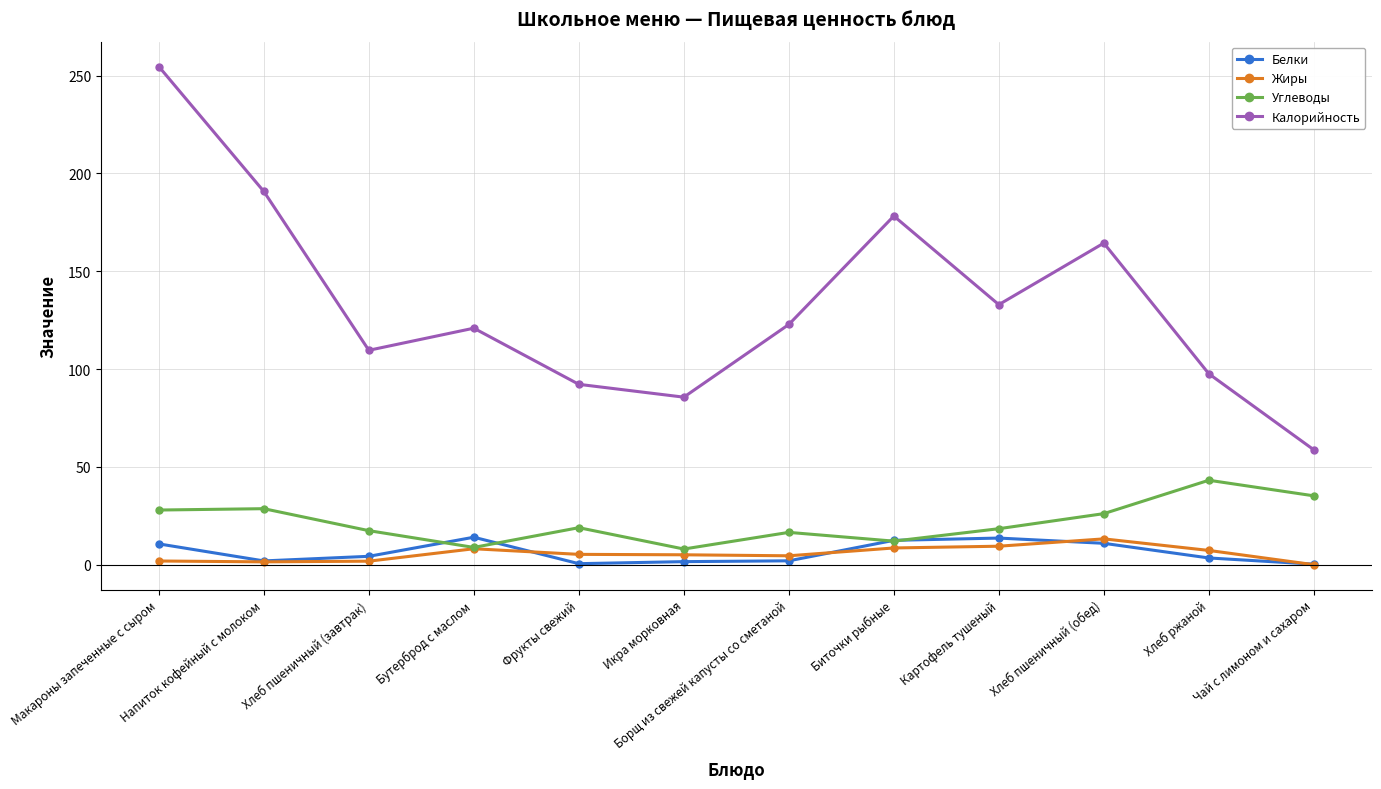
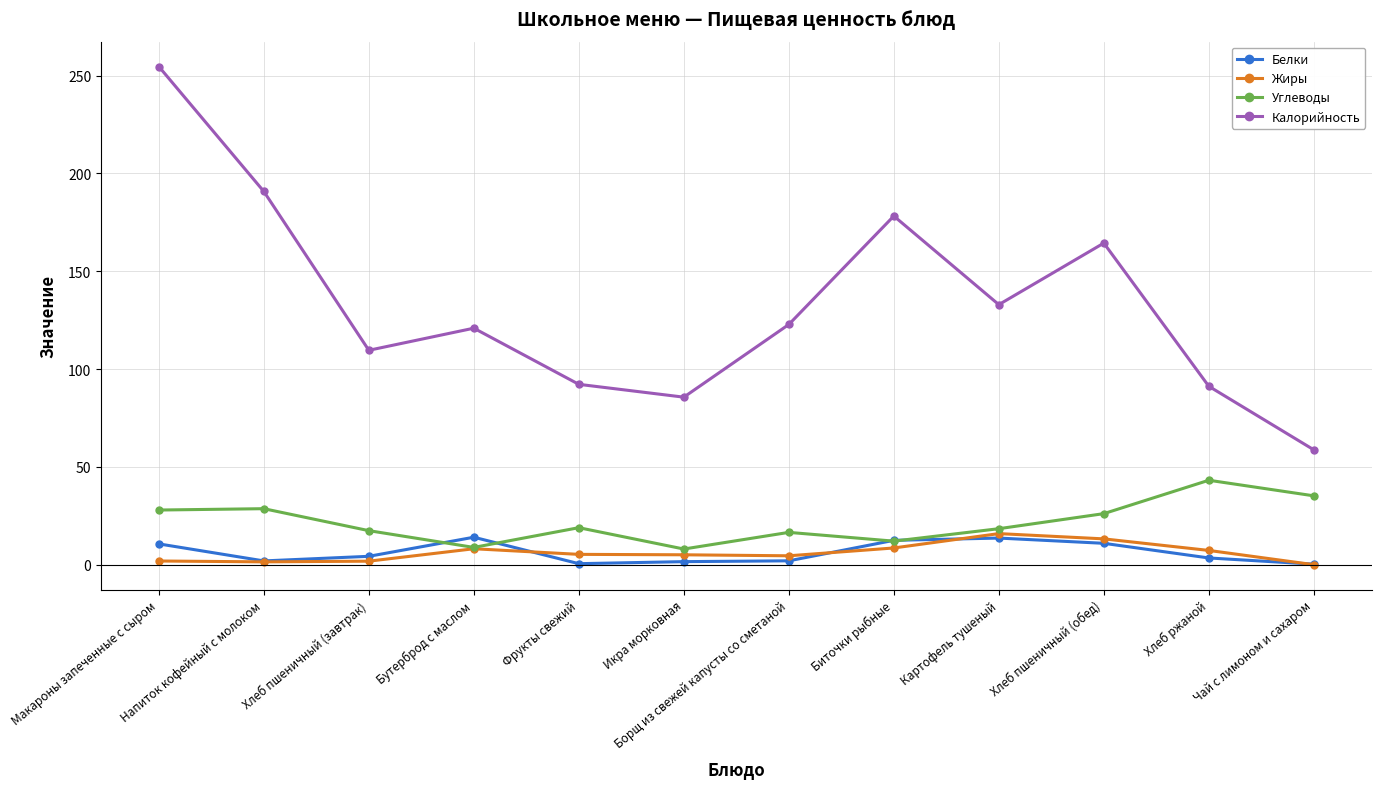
  {
    "Белки": {
      "Макароны запеченные с сыром": 11,
      "Хлеб пшеничный (завтрак)": 4,
      "Бутерброд с маслом": 14,
      "Фрукты свежий": 1,
      "Икра морковная": 2,
      "Борщ из свежей капусты со сметаной": 2,
      "Картофель тушеный": 14,
      "Хлеб пшеничный (обед)": 11,
      "Хлеб ржаной": 3
    },
    "Жиры": {
      "Макароны запеченные с сыром": 2,
      "Хлеб пшеничный (завтрак)": 2,
      "Фрукты свежий": 5,
      "Икра морковная": 5,
      "Борщ из свежей капусты со сметаной": 5,
      "Биточки рыбные": 9,
-     "Картофель тушеный": 9,
+     "Картофель тушеный": 16,
      "Хлеб пшеничный (обед)": 13,
      "Хлеб ржаной": 7
    },
    "Углеводы": {
      "Макароны запеченные с сыром": 28,
      "Напиток кофейный с молоком": 29,
      "Хлеб пшеничный (завтрак)": 17,
      "Фрукты свежий": 19,
      "Икра морковная": 8,
      "Борщ из свежей капусты со сметаной": 17,
      "Картофель тушеный": 18,
      "Хлеб пшеничный (обед)": 26,
      "Хлеб ржаной": 43,
      "Чай с лимоном и сахаром": 35
    },
    "Калорийность": {
      "Макароны запеченные с сыром": 255,
      "Напиток кофейный с молоком": 191,
      "Хлеб пшеничный (завтрак)": 110,
      "Бутерброд с маслом": 121,
      "Фрукты свежий": 92,
      "Икра морковная": 86,
      "Борщ из свежей капусты со сметаной": 123,
      "Биточки рыбные": 178,
      "Картофель тушеный": 133,
      "Хлеб пшеничный (обед)": 164,
-     "Хлеб ржаной": 98,
+     "Хлеб ржаной": 91,
      "Чай с лимоном и сахаром": 59
    }
  }
